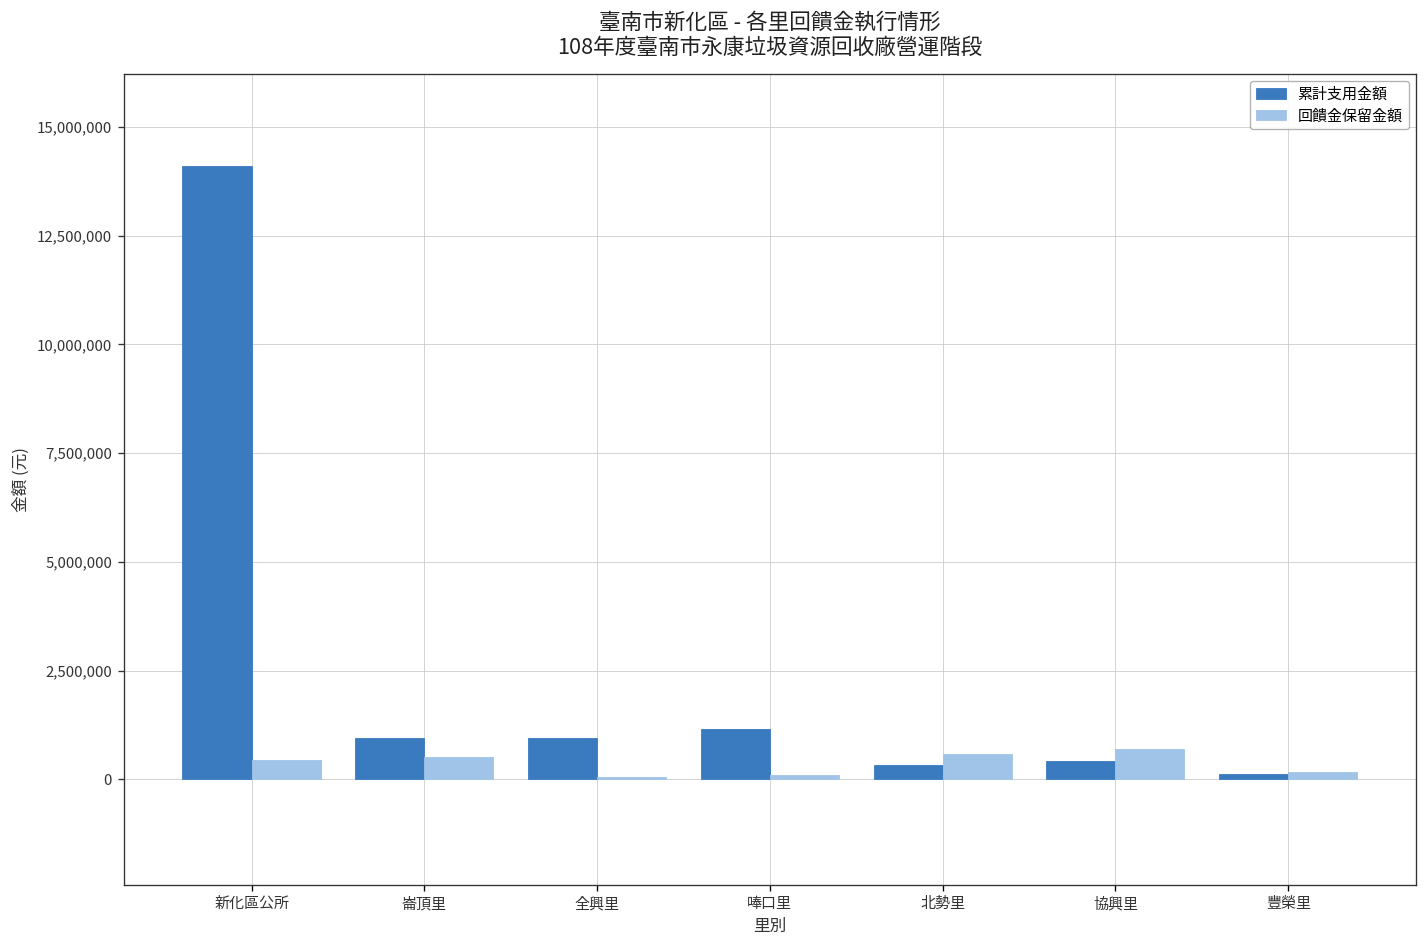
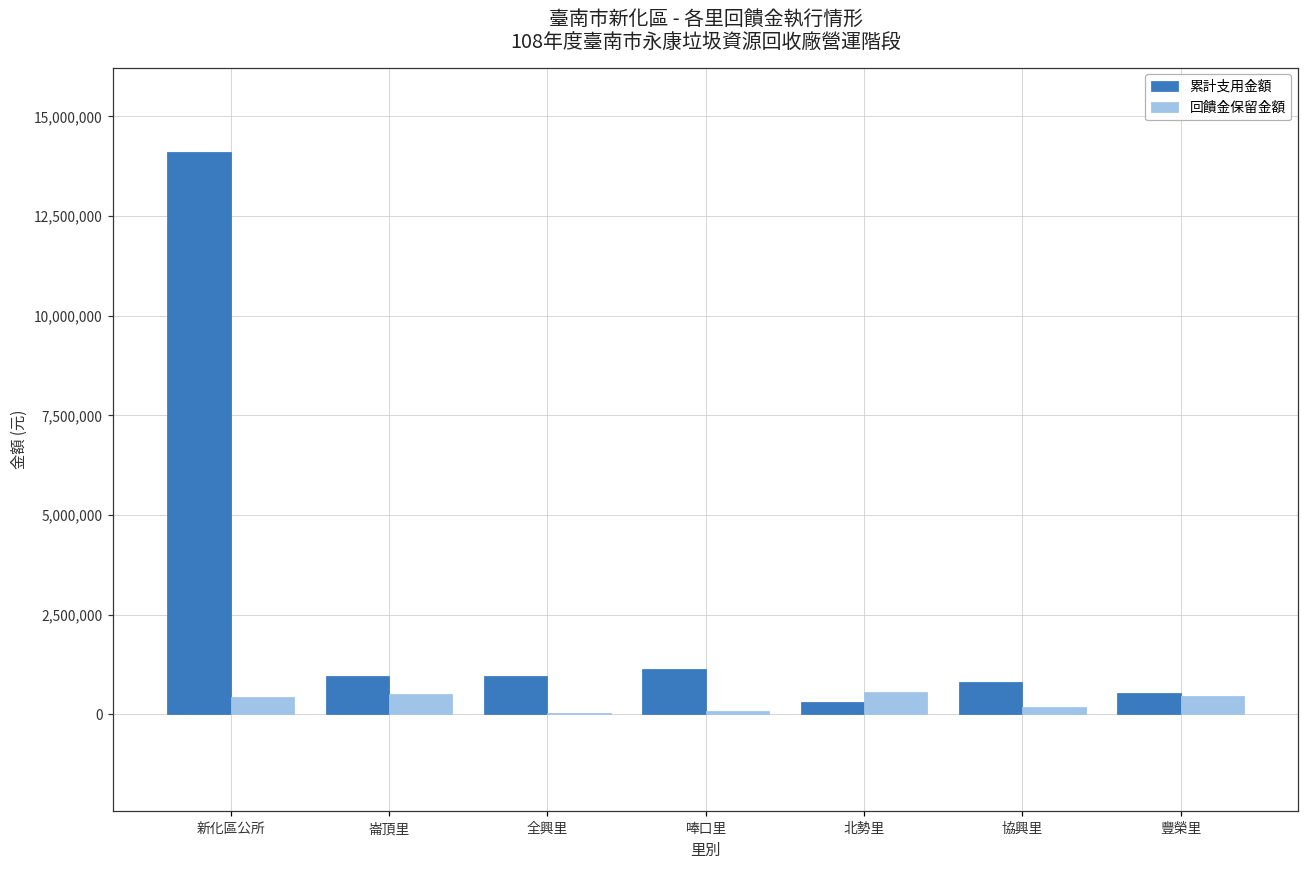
  {
    "累計支用金額": {
      "新化區公所": "14,100,000",
      "崙頂里": "1,000,000",
      "全興里": "1,000,000",
      "唪口里": "1,100,000",
      "北勢里": "300,000",
-     "協興里": "400,000",
-     "豐榮里": "100,000"
+     "協興里": "800,000",
+     "豐榮里": "500,000"
    },
    "回饋金保留金額": {
      "新化區公所": "400,000",
      "崙頂里": "500,000",
      "唪口里": "100,000",
      "北勢里": "600,000",
-     "協興里": "700,000",
-     "豐榮里": "200,000"
+     "協興里": "200,000",
+     "豐榮里": "500,000"
    }
  }
